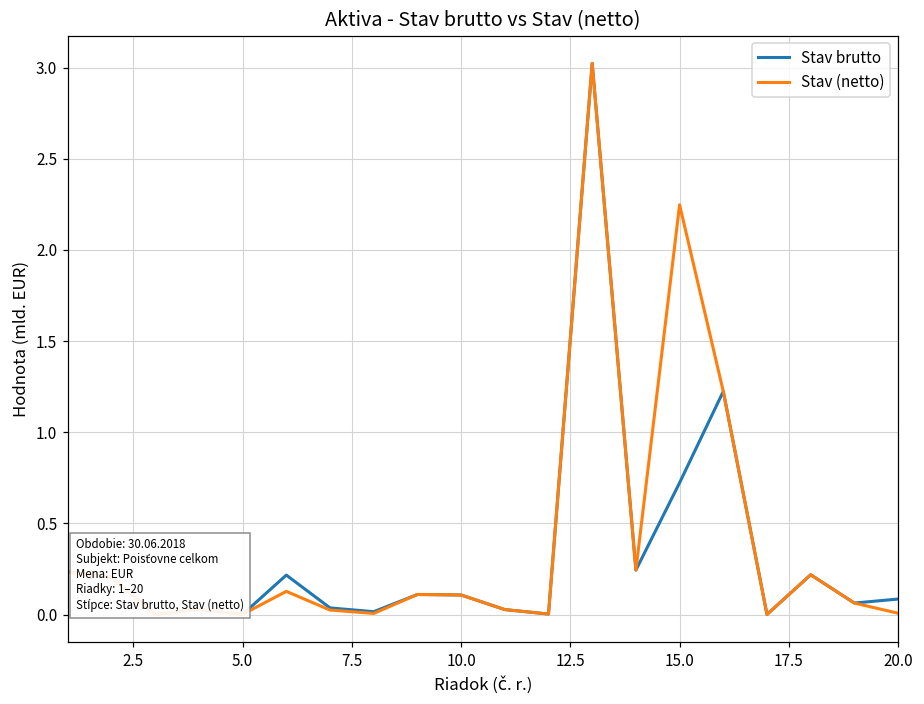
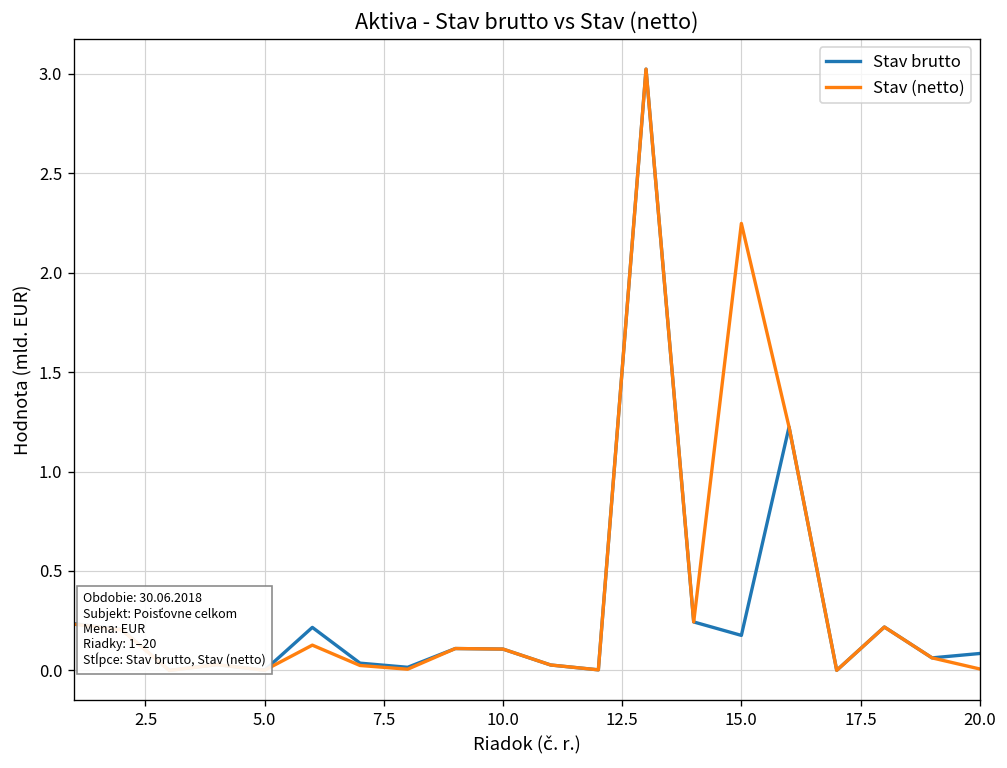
  {
    "Stav brutto": {
-     "15.0": 0.72,
+     "15.0": 0.18,
      "20.0": 0.09
    },
    "Stav (netto)": {
      "15.0": 2.25,
      "20.0": 0.01
    }
  }
